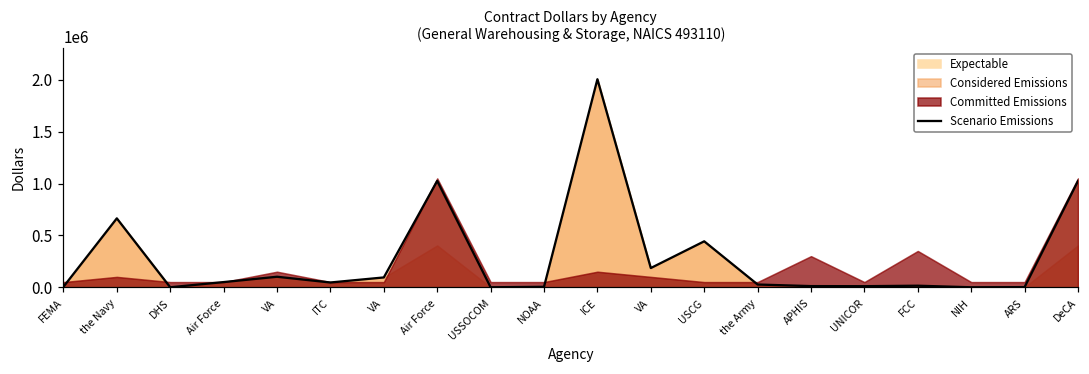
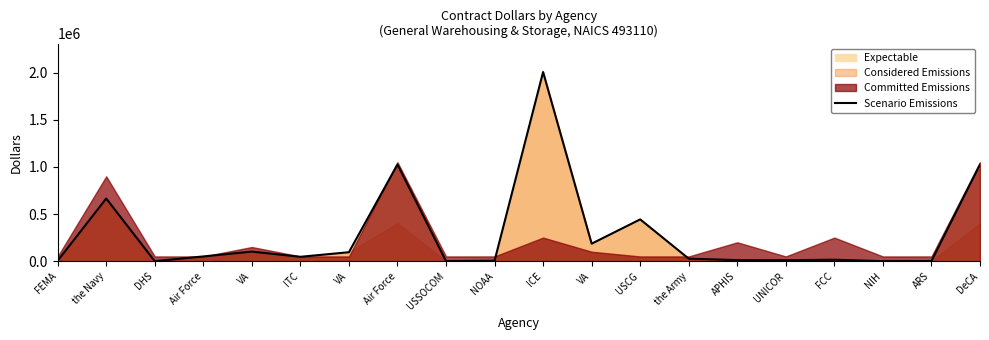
  {
    "Committed Emissions": {
      "FEMA": 100000,
-     "the Navy": 100000,
+     "the Navy": 900000,
      "DHS": 100000,
      "USSOCOM": 100000,
      "NOAA": 100000,
-     "ICE": 200000,
+     "ICE": 300000,
      "USCG": 100000,
-     "APHIS": 300000,
+     "APHIS": 200000,
      "UNICOR": 100000,
-     "FCC": 400000,
+     "FCC": 300000,
      "NIH": 100000,
      "ARS": 100000
    }
  }
